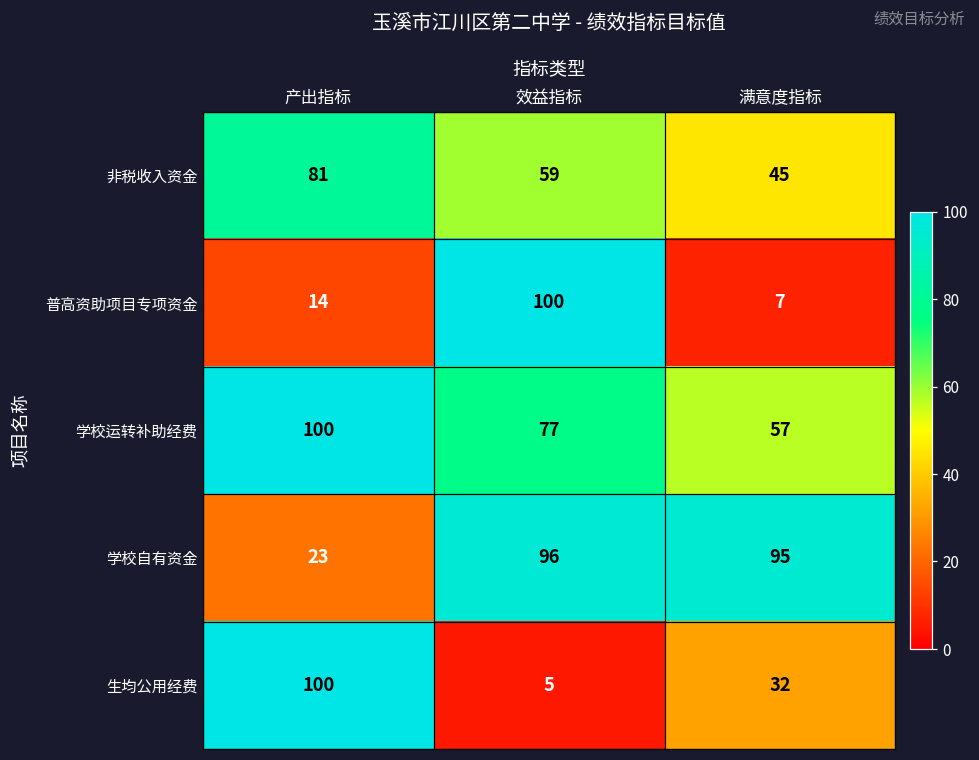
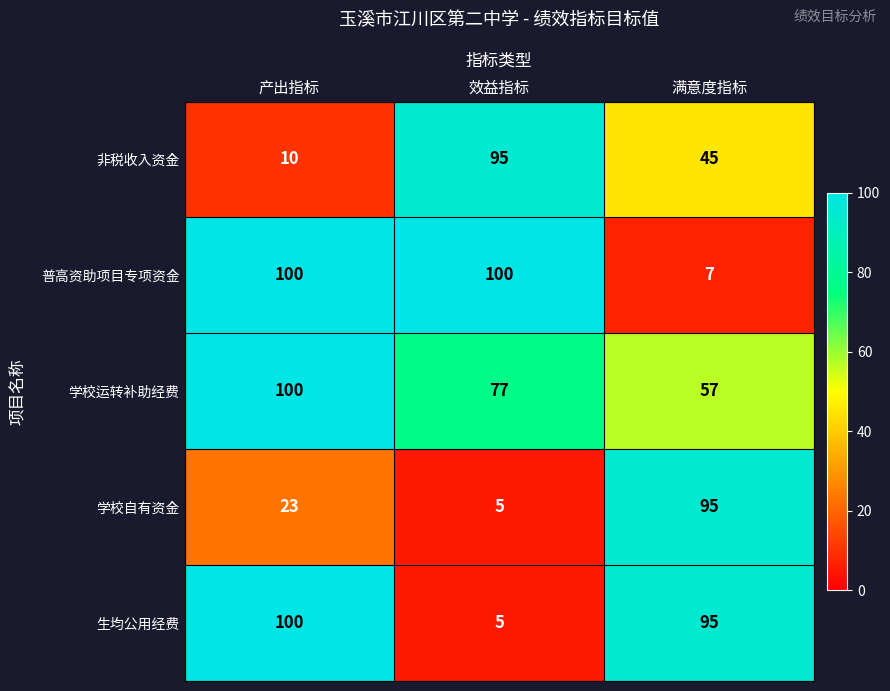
  {
    "非税收入资金": {
-     "产出指标": 81,
-     "效益指标": 59,
+     "产出指标": 10,
+     "效益指标": 95,
      "满意度指标": 45
    },
    "普高资助项目专项资金": {
-     "产出指标": 14,
+     "产出指标": 100,
      "效益指标": 100,
      "满意度指标": 7
    },
    "学校运转补助经费": {
      "产出指标": 100,
      "效益指标": 77,
      "满意度指标": 57
    },
    "学校自有资金": {
      "产出指标": 23,
-     "效益指标": 96,
+     "效益指标": 5,
      "满意度指标": 95
    },
    "生均公用经费": {
      "产出指标": 100,
      "效益指标": 5,
-     "满意度指标": 32
+     "满意度指标": 95
    }
  }
